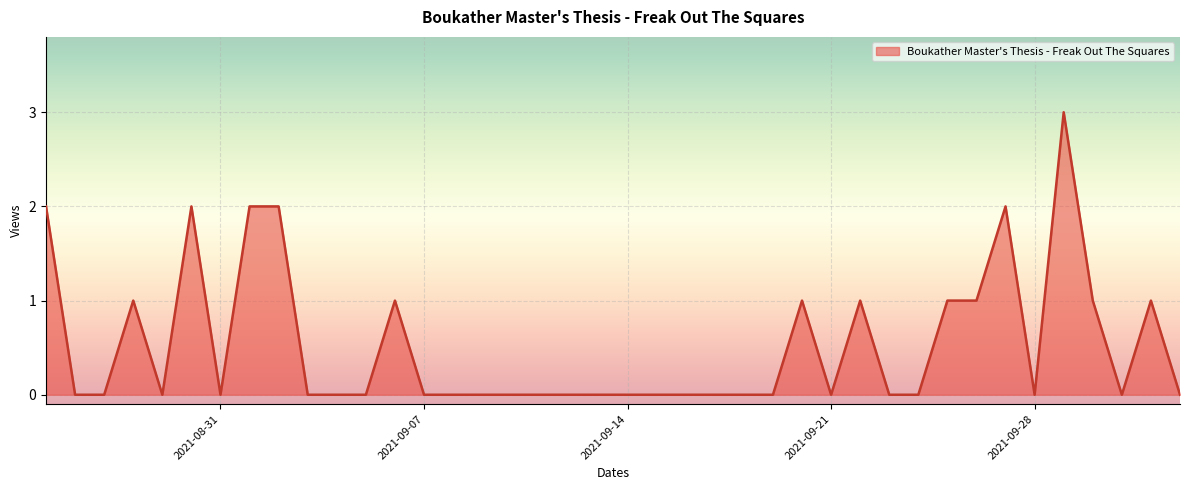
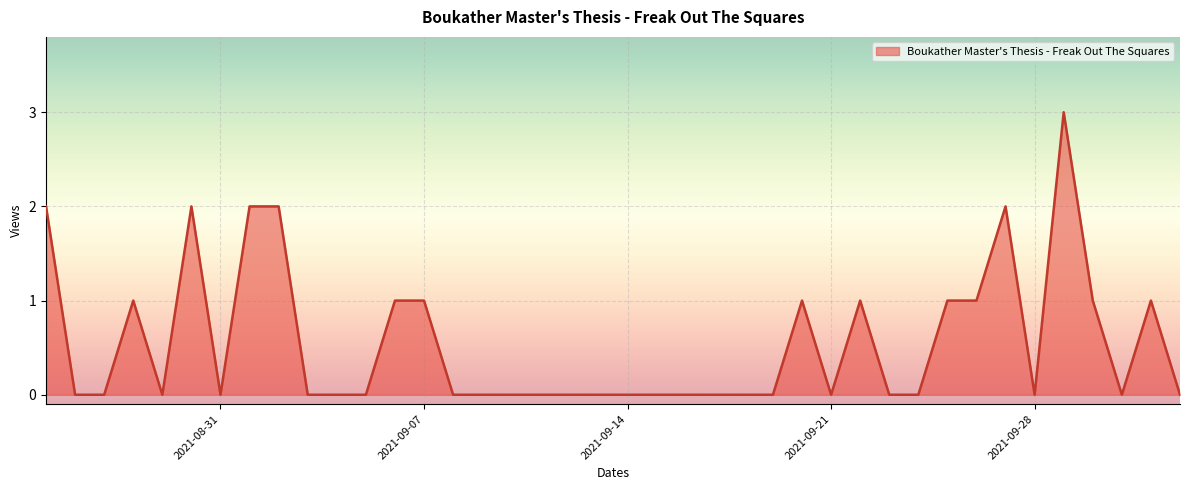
  {
    "2021-08-31": 0,
-   "2021-09-07": 0,
+   "2021-09-07": 1,
    "2021-09-14": 0,
    "2021-09-21": 0,
    "2021-09-28": 0
  }
